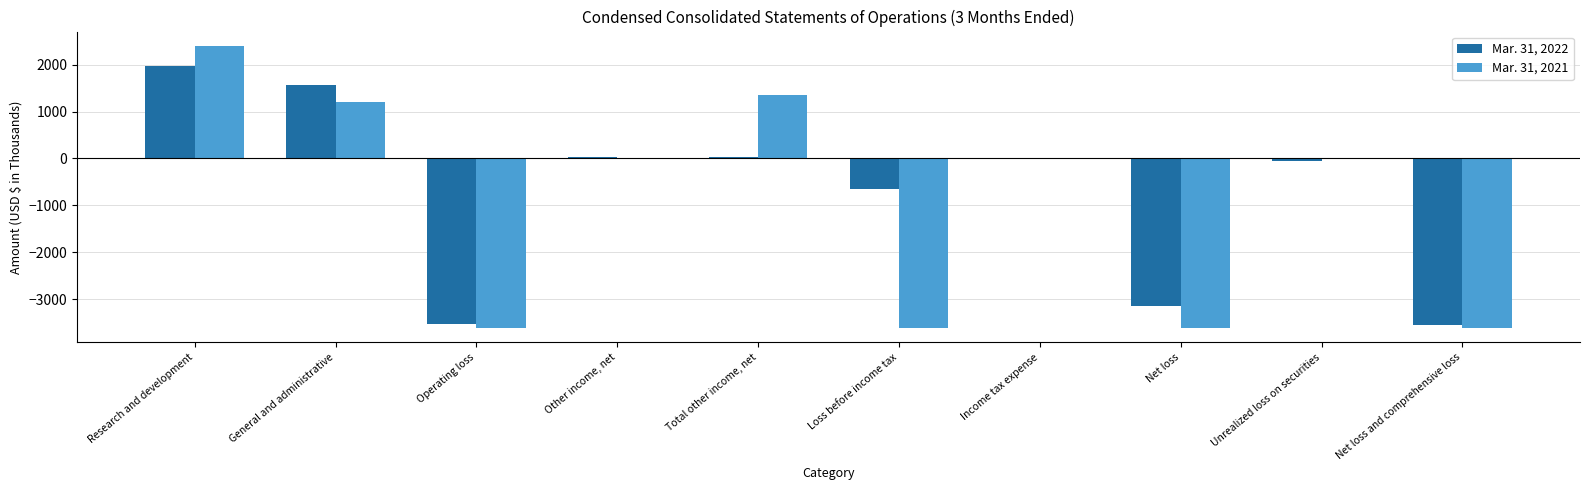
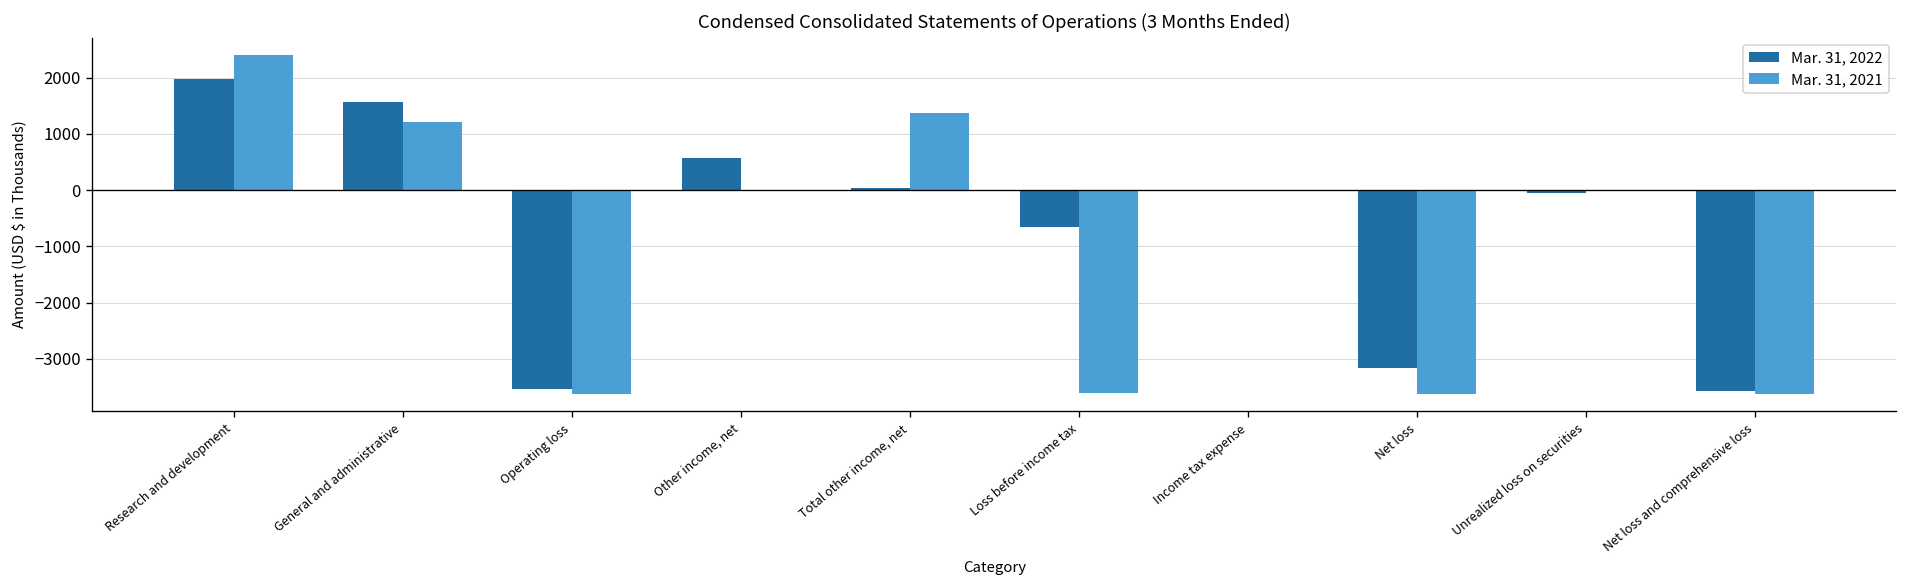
  {
    "Mar. 31, 2022": {
      "Research and development": 2000,
      "General and administrative": 1600,
      "Operating loss": -3500,
-     "Other income, net": 0,
+     "Other income, net": 600,
      "Loss before income tax": -700,
      "Net loss": -3200,
      "Unrealized loss on securities": -100,
      "Net loss and comprehensive loss": -3600
    },
    "Mar. 31, 2021": {
      "Research and development": 2400,
      "General and administrative": 1200,
      "Operating loss": -3600,
      "Total other income, net": 1400,
      "Loss before income tax": -3600,
      "Net loss": -3600,
      "Net loss and comprehensive loss": -3600
    }
  }
